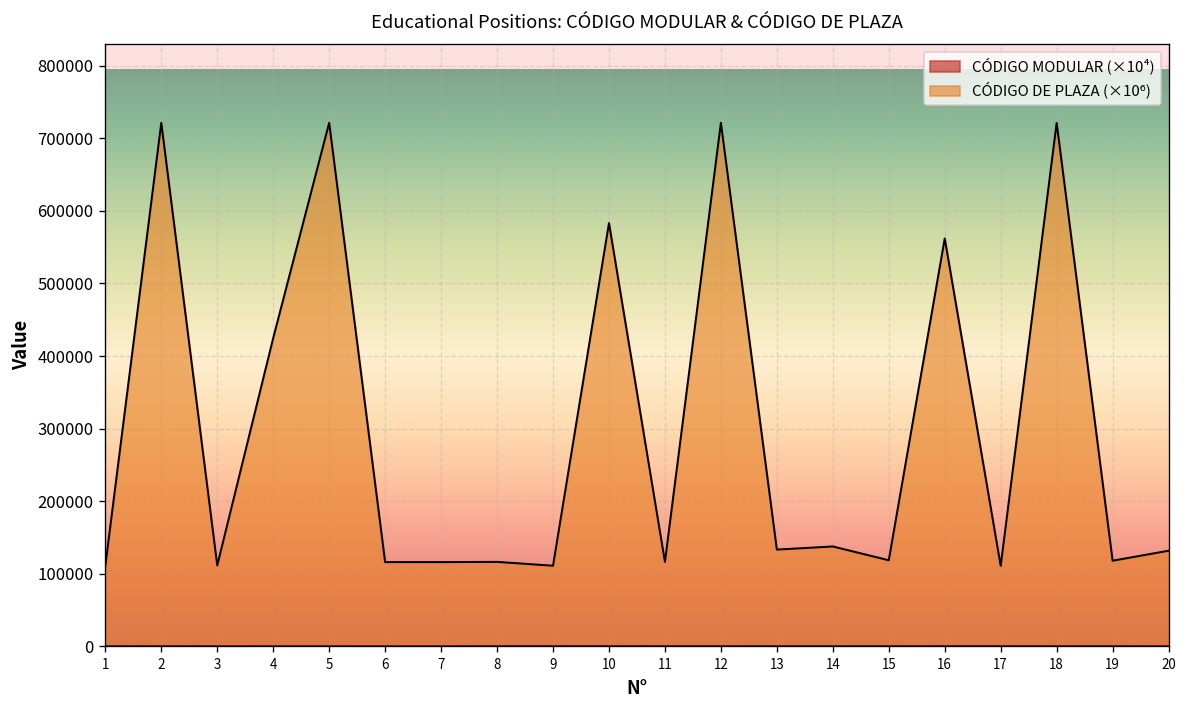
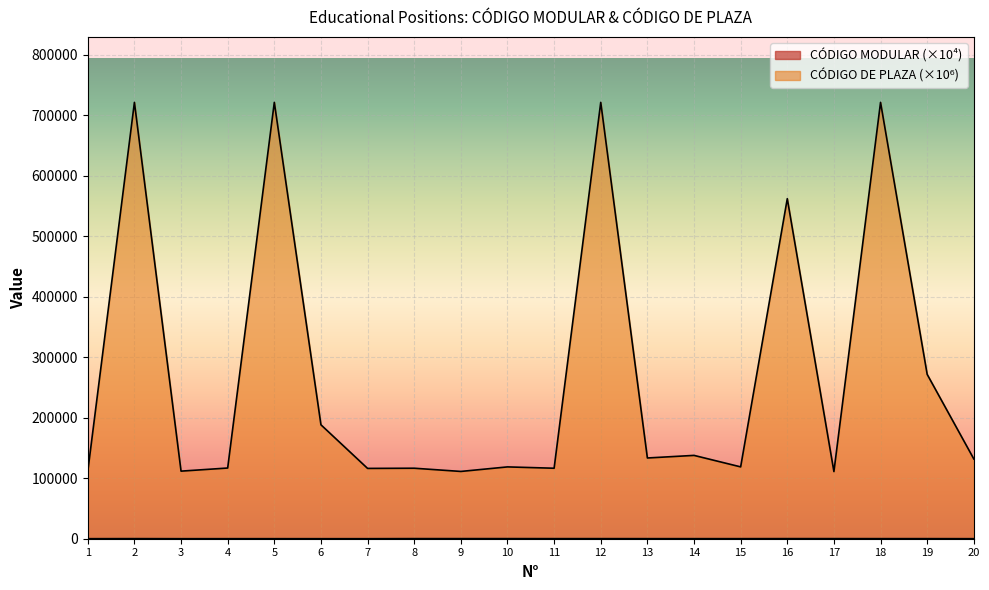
  {
    "CÓDIGO MODULAR (×10⁴)": {
      "1": 0,
      "2": 0,
      "3": 0,
      "4": 0,
      "5": 0,
      "6": 0,
      "7": 0,
      "8": 0,
      "9": 0,
      "10": 0,
      "11": 0,
      "12": 0,
      "13": 0,
      "14": 0,
      "15": 0,
      "16": 0,
      "17": 0,
      "18": 0,
      "19": 0,
      "20": 0
    },
    "CÓDIGO DE PLAZA (×10⁶)": {
      "1": 110000,
      "2": 720000,
      "3": 110000,
-     "4": 420000,
+     "4": 120000,
      "5": 720000,
-     "6": 120000,
+     "6": 190000,
      "7": 120000,
      "8": 120000,
      "9": 110000,
-     "10": 580000,
+     "10": 120000,
      "11": 120000,
      "12": 720000,
      "13": 130000,
      "14": 140000,
      "15": 120000,
      "16": 560000,
      "17": 110000,
      "18": 720000,
-     "19": 120000,
+     "19": 270000,
      "20": 130000
    }
  }
